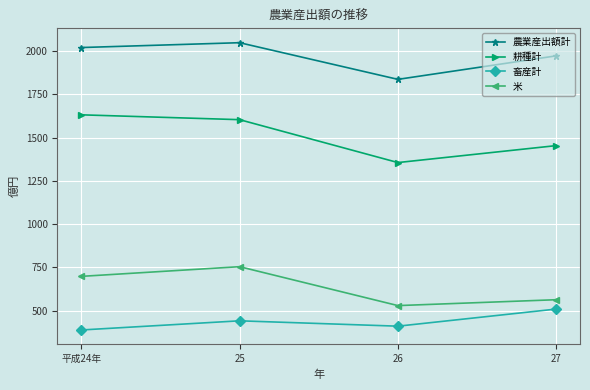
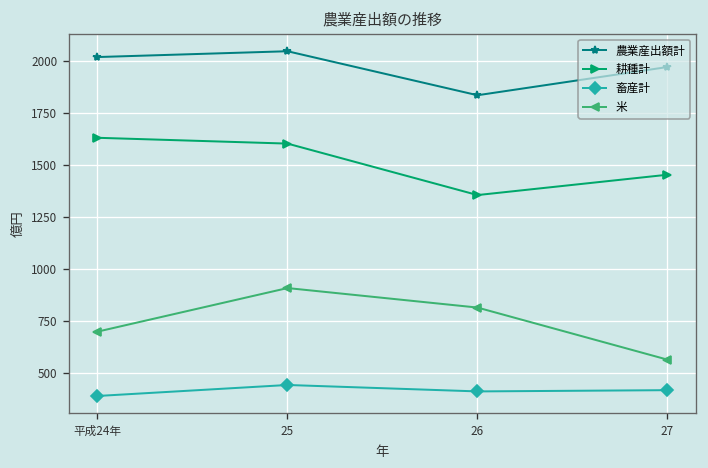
  {
    "畜産計": {
      "平成24年": 390,
      "25": 440,
      "26": 410,
-     "27": 510
+     "27": 420
    },
    "米": {
      "平成24年": 700,
-     "25": 750,
-     "26": 530,
+     "25": 910,
+     "26": 810,
      "27": 560
    }
  }
